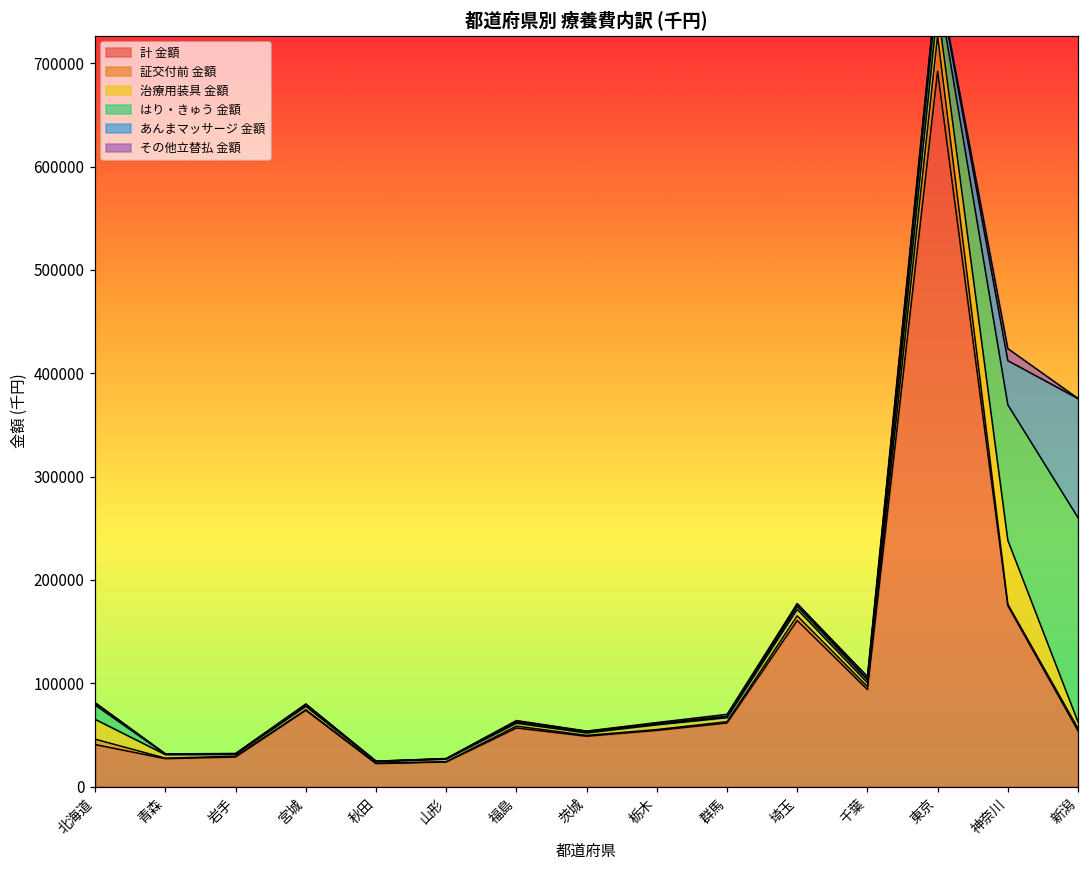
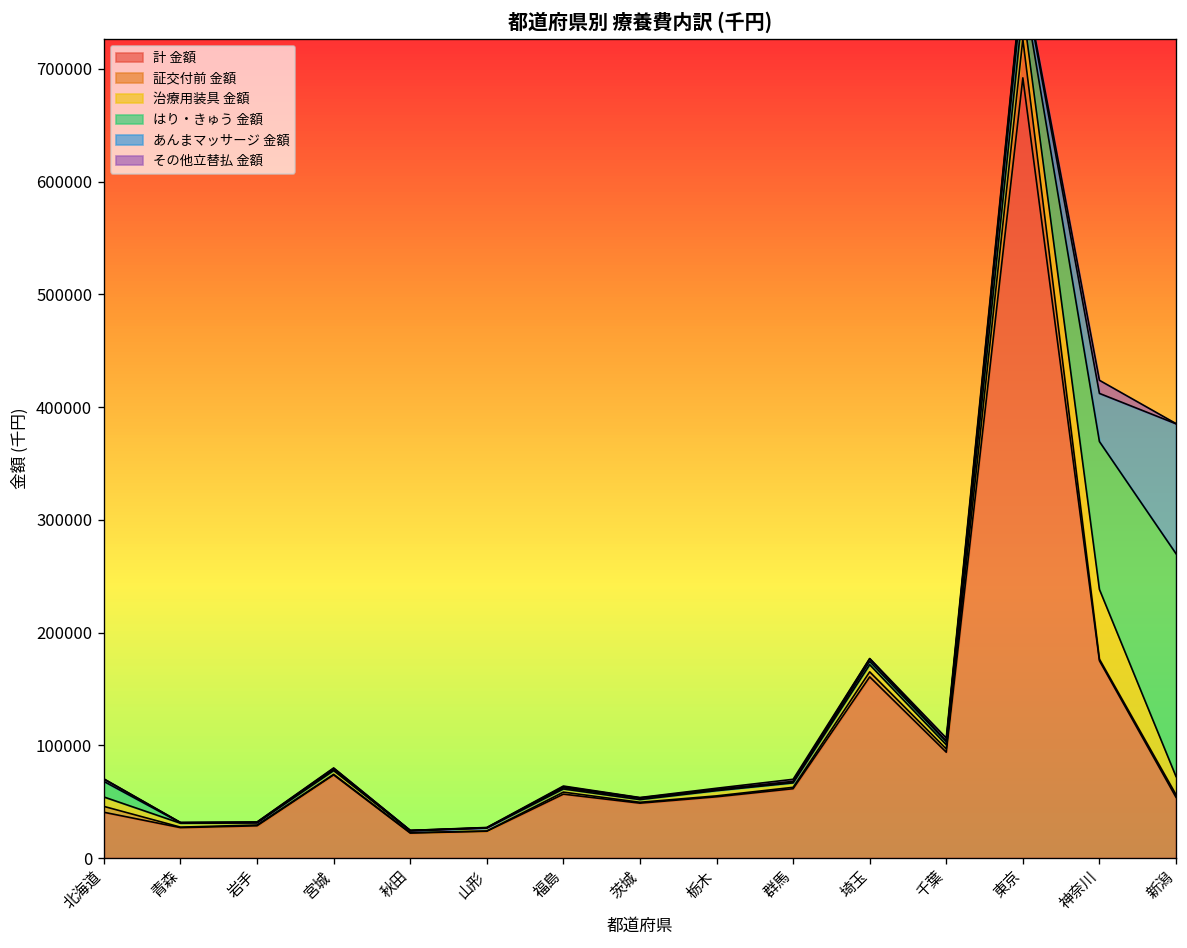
  {
    "治療用装具 金額": {
-     "北海道": 20000,
+     "北海道": 10000,
      "埼玉": 10000,
      "神奈川": 60000,
-     "新潟": 10000
+     "新潟": 20000
    },
    "はり・きゅう 金額": {
      "神奈川": 130000,
      "新潟": 200000
    },
    "あんまマッサージ 金額": {
      "神奈川": 40000
    },
    "その他立替払 金額": {
      "神奈川": 10000
    }
  }
